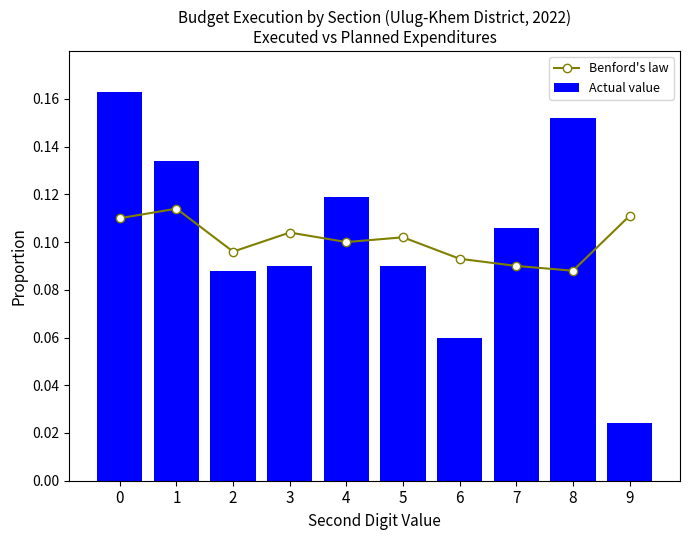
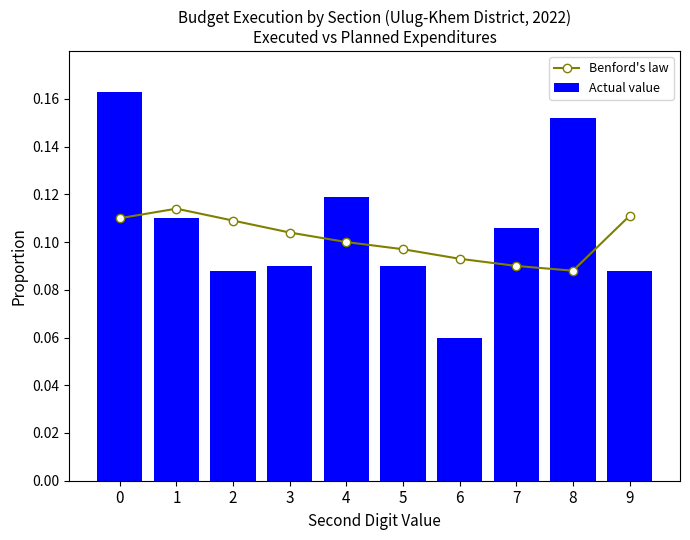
  {
    "Benford's law": {
      "0": 0.110,
      "1": 0.114,
-     "2": 0.096,
+     "2": 0.109,
      "3": 0.104,
      "4": 0.100,
-     "5": 0.102,
+     "5": 0.097,
      "6": 0.093,
      "7": 0.090,
      "8": 0.088,
      "9": 0.111
    },
    "Actual value": {
      "0": 0.163,
-     "1": 0.134,
+     "1": 0.110,
      "2": 0.088,
      "3": 0.090,
      "4": 0.119,
      "5": 0.090,
      "6": 0.060,
      "7": 0.106,
      "8": 0.152,
-     "9": 0.024
+     "9": 0.088
    }
  }
